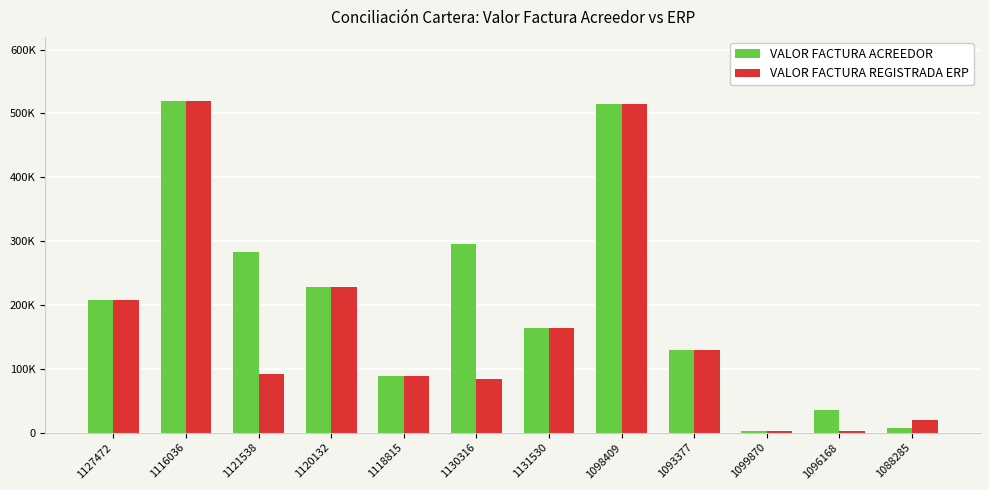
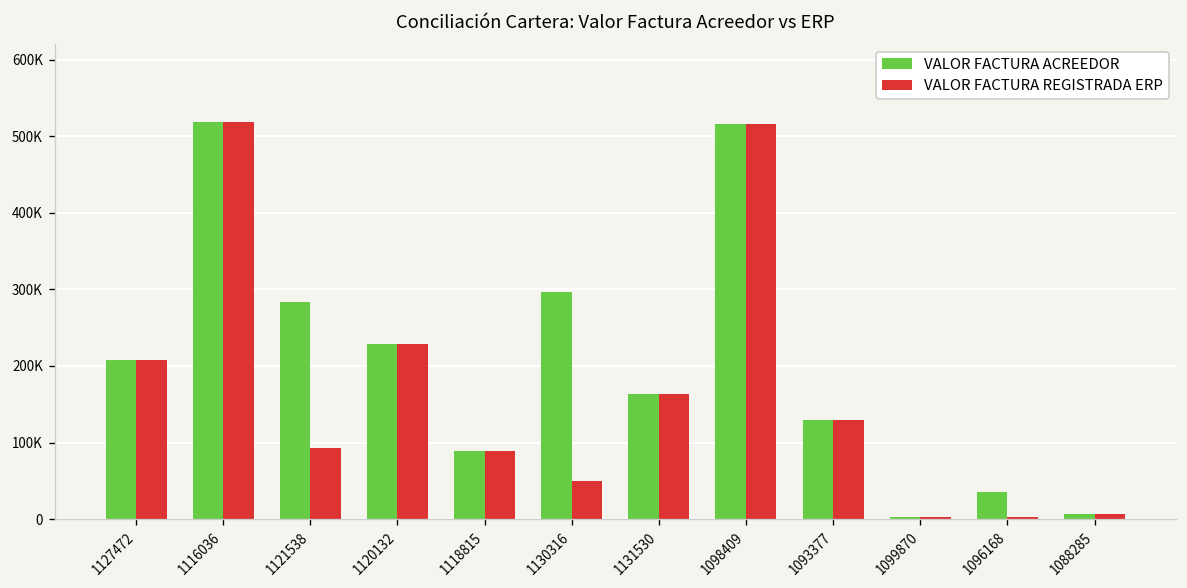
  {
    "VALOR FACTURA ACREEDOR": {
      "1127472": 210000,
      "1116036": 520000,
      "1121538": 280000,
      "1120132": 230000,
      "1118815": 90000,
      "1130316": 300000,
      "1131530": 160000,
      "1098409": 520000,
      "1093377": 130000,
      "1096168": 40000,
      "1088285": 10000
    },
    "VALOR FACTURA REGISTRADA ERP": {
      "1127472": 210000,
      "1116036": 520000,
      "1121538": 90000,
      "1120132": 230000,
      "1118815": 90000,
-     "1130316": 80000,
+     "1130316": 50000,
      "1131530": 160000,
      "1098409": 520000,
      "1093377": 130000,
-     "1088285": 20000
+     "1088285": 10000
    }
  }
